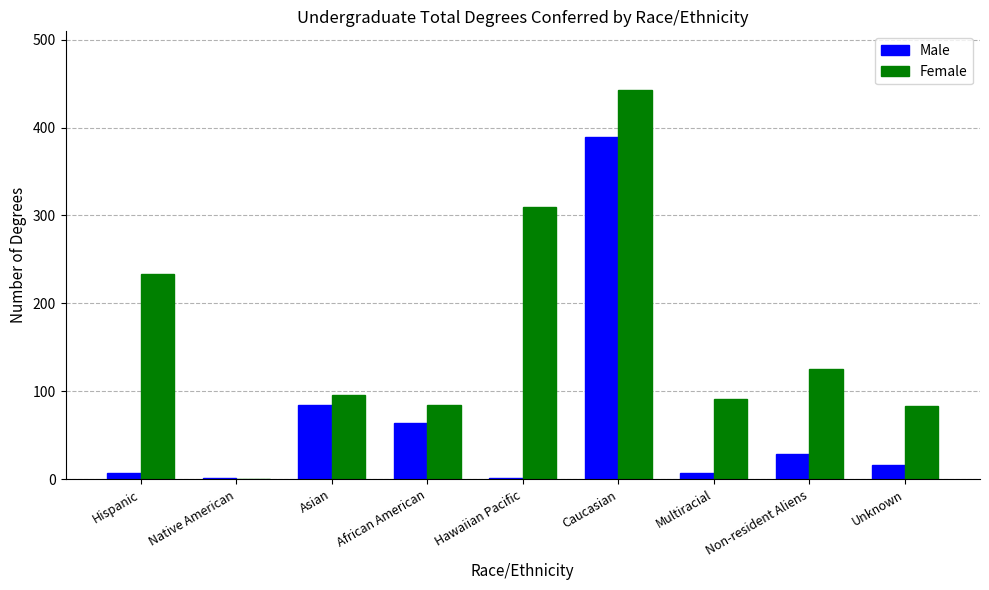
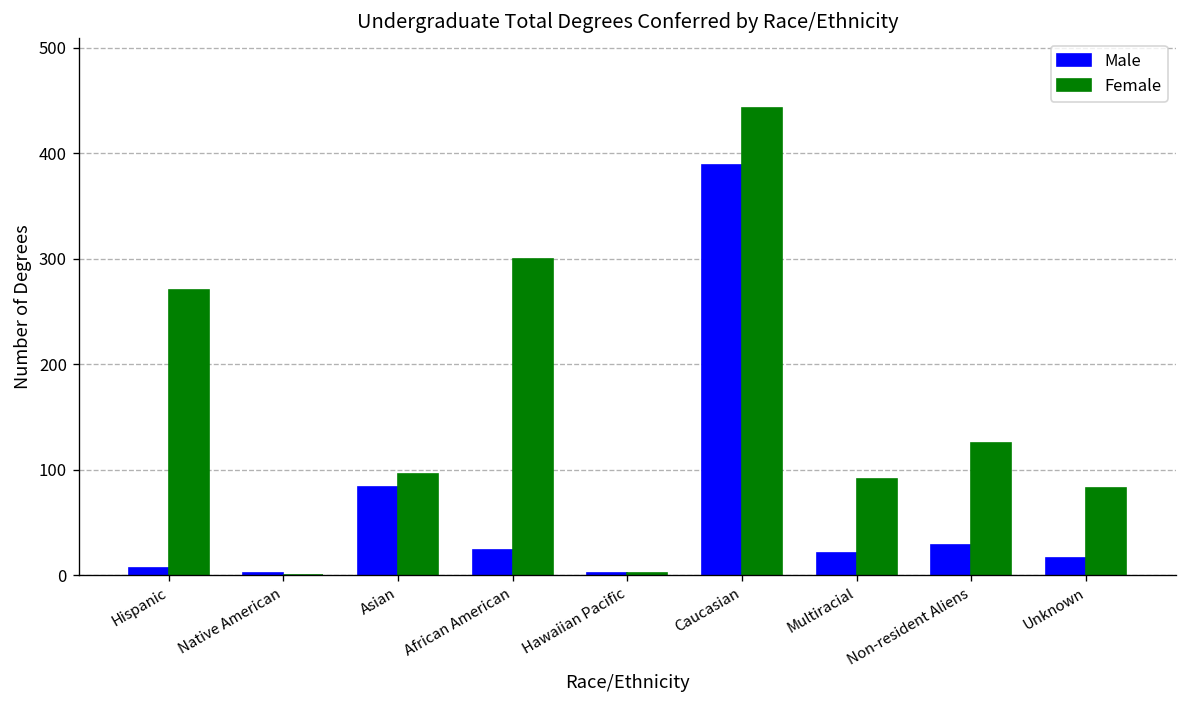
  {
    "Male": {
      "Hispanic": 10,
      "Asian": 80,
-     "African American": 60,
+     "African American": 20,
      "Caucasian": 390,
-     "Multiracial": 10,
+     "Multiracial": 20,
      "Non-resident Aliens": 30,
      "Unknown": 20
    },
    "Female": {
-     "Hispanic": 230,
+     "Hispanic": 270,
      "Native American": 0,
      "Asian": 100,
-     "African American": 90,
-     "Hawaiian Pacific": 310,
+     "African American": 300,
+     "Hawaiian Pacific": 0,
      "Caucasian": 440,
      "Multiracial": 90,
      "Non-resident Aliens": 130,
      "Unknown": 80
    }
  }
